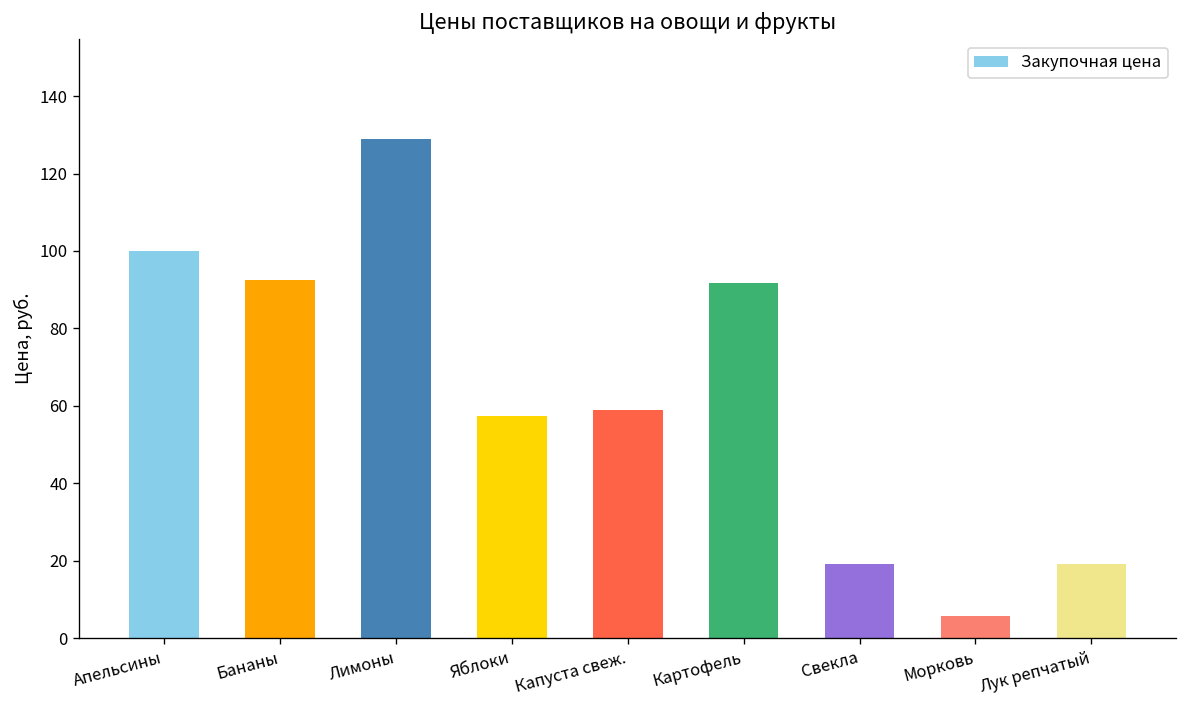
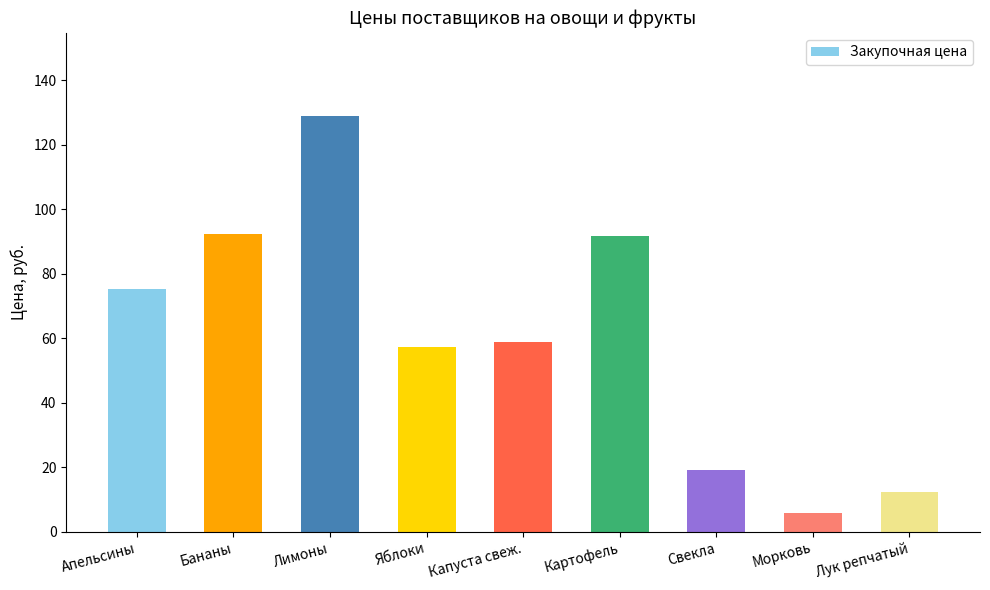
  {
-   "Апельсины": 100,
+   "Апельсины": 75,
    "Бананы": 92,
    "Лимоны": 129,
    "Яблоки": 57,
    "Капуста свеж.": 59,
    "Картофель": 92,
    "Свекла": 19,
    "Морковь": 6,
-   "Лук репчатый": 19
+   "Лук репчатый": 12
  }
